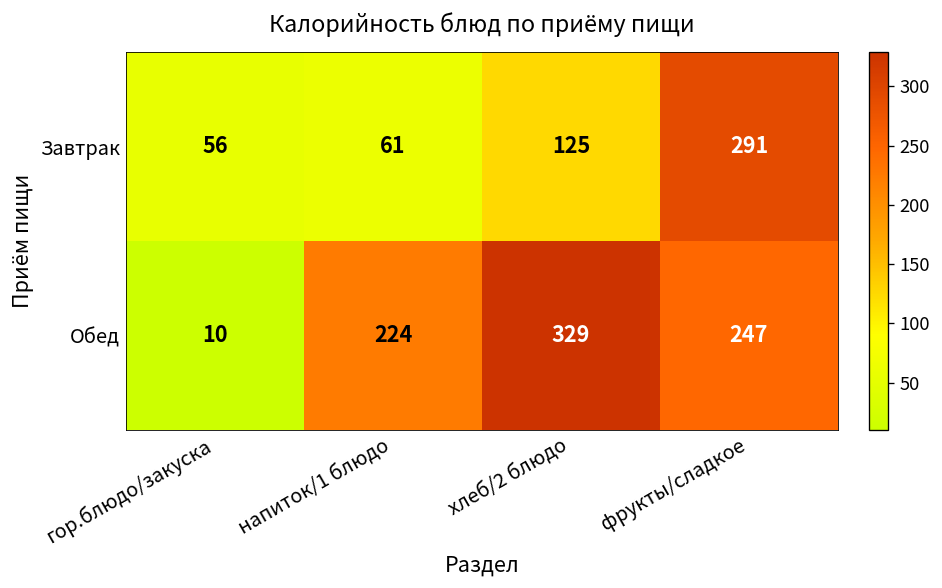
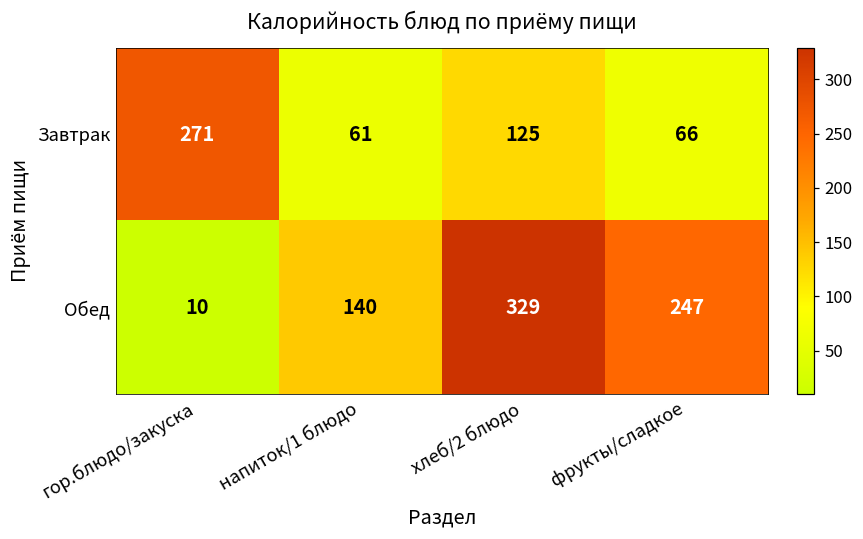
  {
    "Завтрак": {
-     "гор.блюдо/закуска": 56,
+     "гор.блюдо/закуска": 271,
      "напиток/1 блюдо": 61,
      "хлеб/2 блюдо": 125,
-     "фрукты/сладкое": 291
+     "фрукты/сладкое": 66
    },
    "Обед": {
      "гор.блюдо/закуска": 10,
-     "напиток/1 блюдо": 224,
+     "напиток/1 блюдо": 140,
      "хлеб/2 блюдо": 329,
      "фрукты/сладкое": 247
    }
  }
